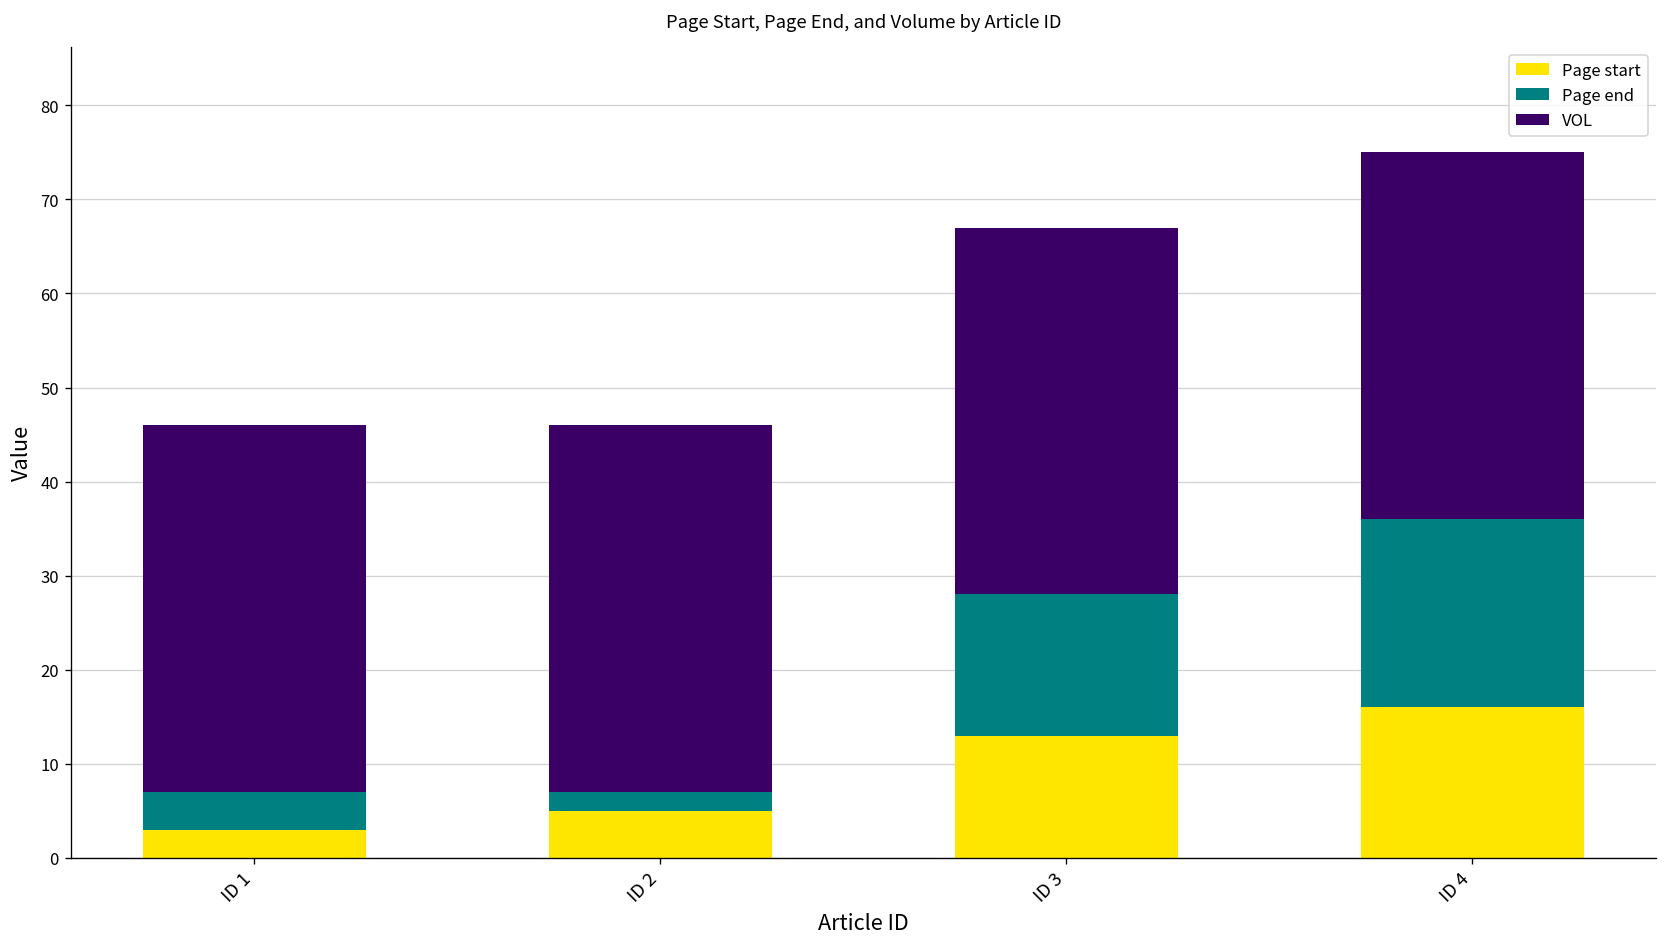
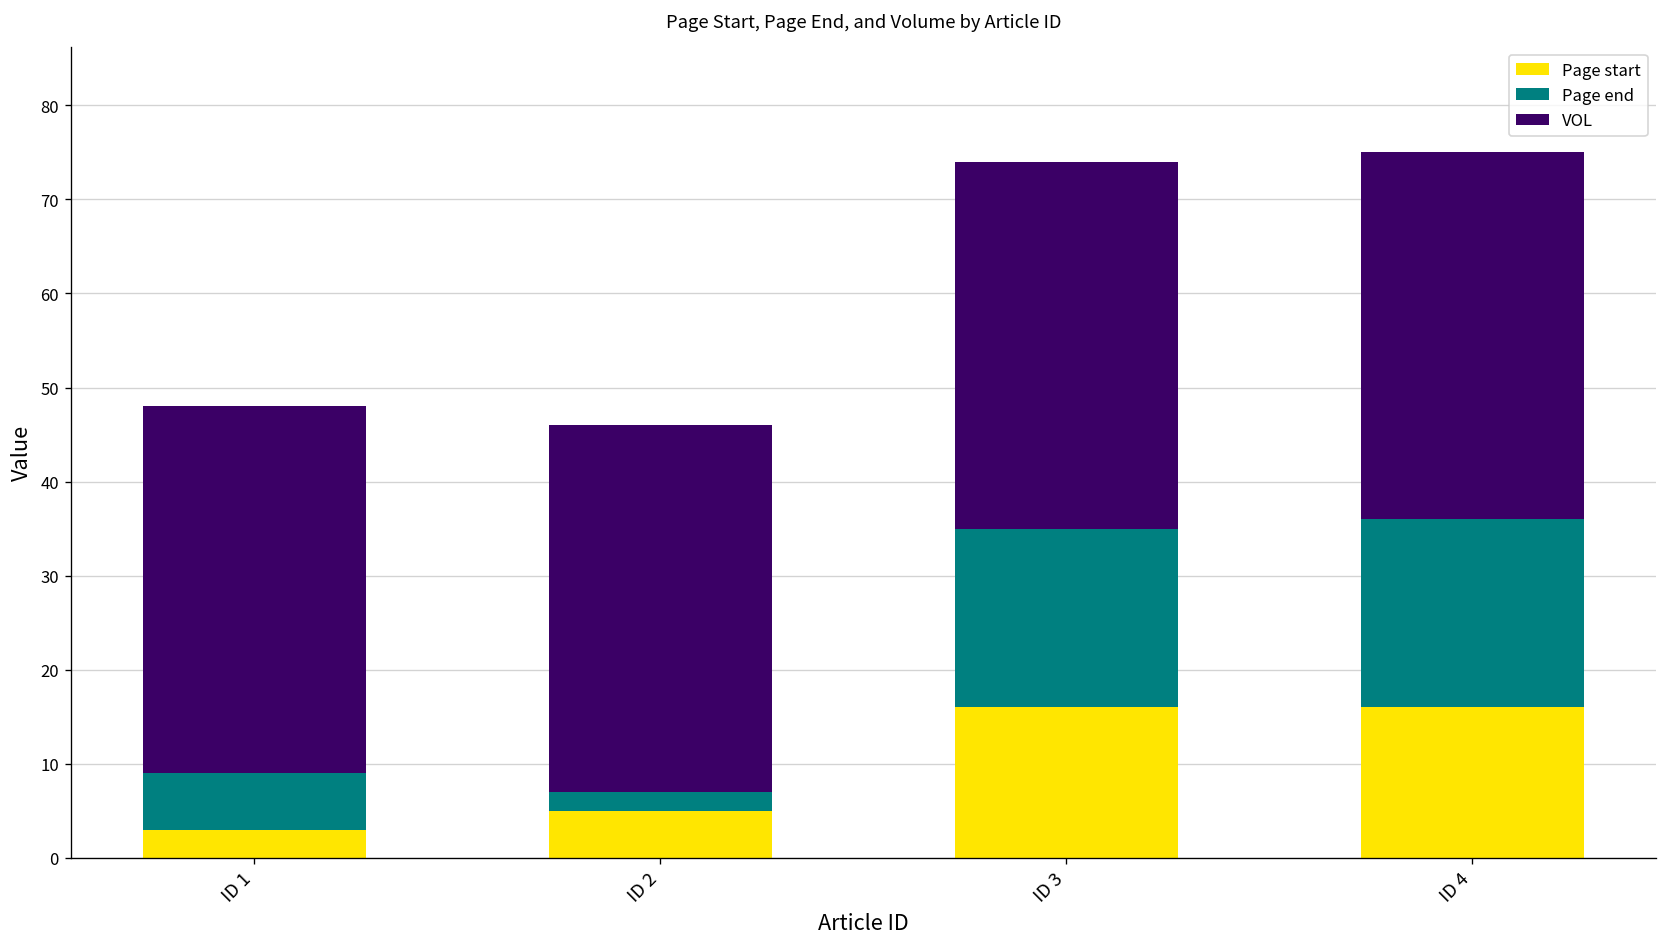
  {
    "Page start": {
      "ID 1": 3,
      "ID 2": 5,
-     "ID 3": 13,
+     "ID 3": 16,
      "ID 4": 16
    },
    "Page end": {
-     "ID 1": 4,
+     "ID 1": 6,
      "ID 2": 2,
-     "ID 3": 15,
+     "ID 3": 19,
      "ID 4": 20
    },
    "VOL": {
      "ID 1": 39,
      "ID 2": 39,
      "ID 3": 39,
      "ID 4": 39
    }
  }
